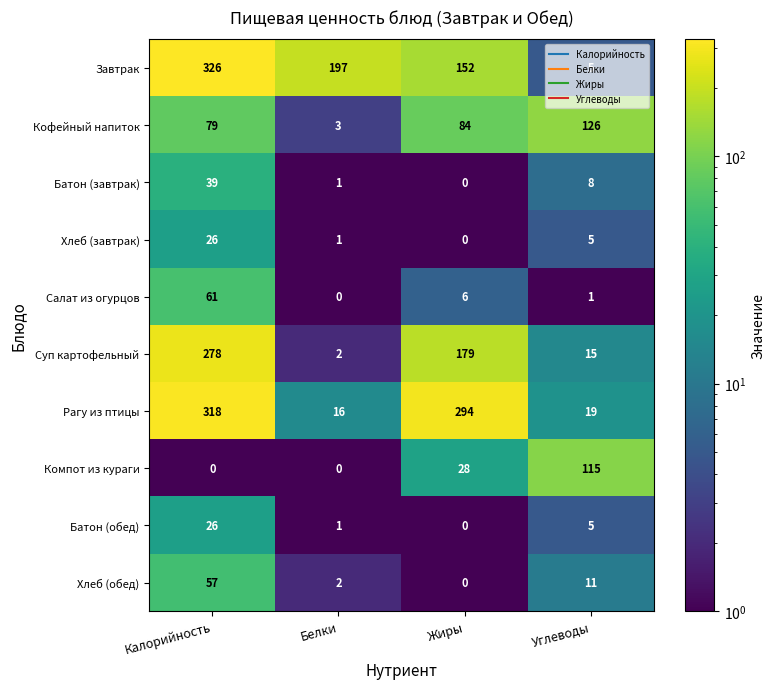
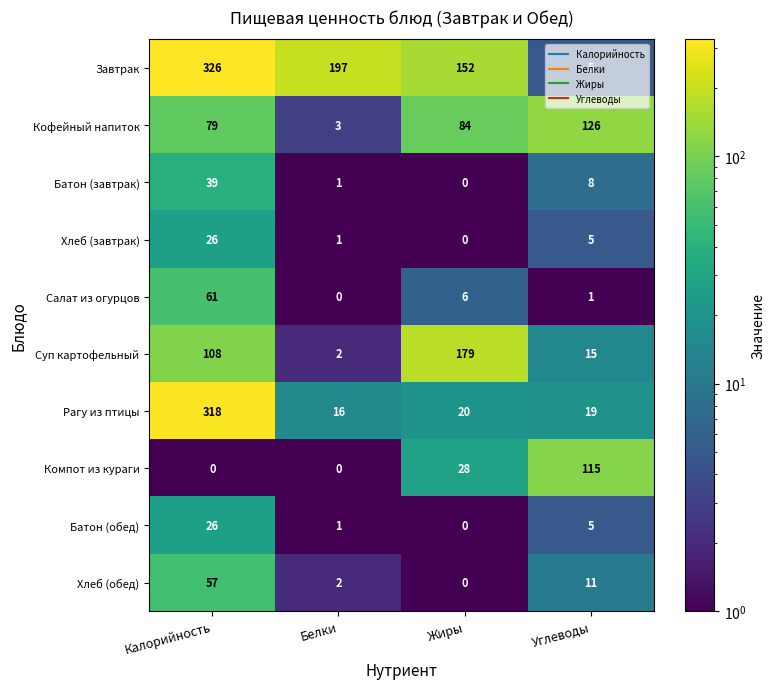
  {
    "Завтрак": {
      "Калорийность": 326,
      "Белки": 197,
      "Жиры": 152
    },
    "Кофейный напиток": {
      "Калорийность": 79,
      "Белки": 3,
      "Жиры": 84,
      "Углеводы": 126
    },
    "Батон (завтрак)": {
      "Калорийность": 39,
      "Белки": 1,
      "Жиры": 0,
      "Углеводы": 8
    },
    "Хлеб (завтрак)": {
      "Калорийность": 26,
      "Белки": 1,
      "Жиры": 0,
      "Углеводы": 5
    },
    "Салат из огурцов": {
      "Калорийность": 61,
      "Белки": 0,
      "Жиры": 6,
      "Углеводы": 1
    },
    "Суп картофельный": {
-     "Калорийность": 278,
+     "Калорийность": 108,
      "Белки": 2,
      "Жиры": 179,
      "Углеводы": 15
    },
    "Рагу из птицы": {
      "Калорийность": 318,
      "Белки": 16,
-     "Жиры": 294,
+     "Жиры": 20,
      "Углеводы": 19
    },
    "Компот из кураги": {
      "Калорийность": 0,
      "Белки": 0,
      "Жиры": 28,
      "Углеводы": 115
    },
    "Батон (обед)": {
      "Калорийность": 26,
      "Белки": 1,
      "Жиры": 0,
      "Углеводы": 5
    },
    "Хлеб (обед)": {
      "Калорийность": 57,
      "Белки": 2,
      "Жиры": 0,
      "Углеводы": 11
    }
  }
